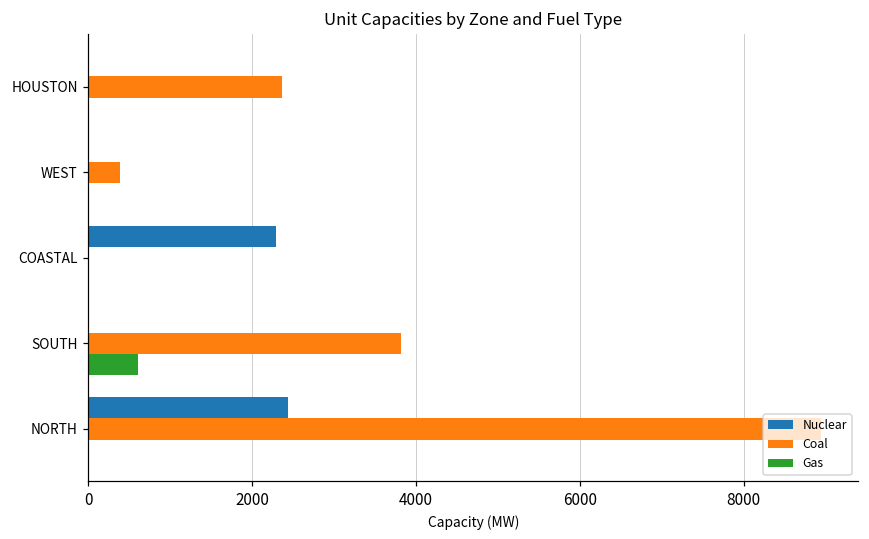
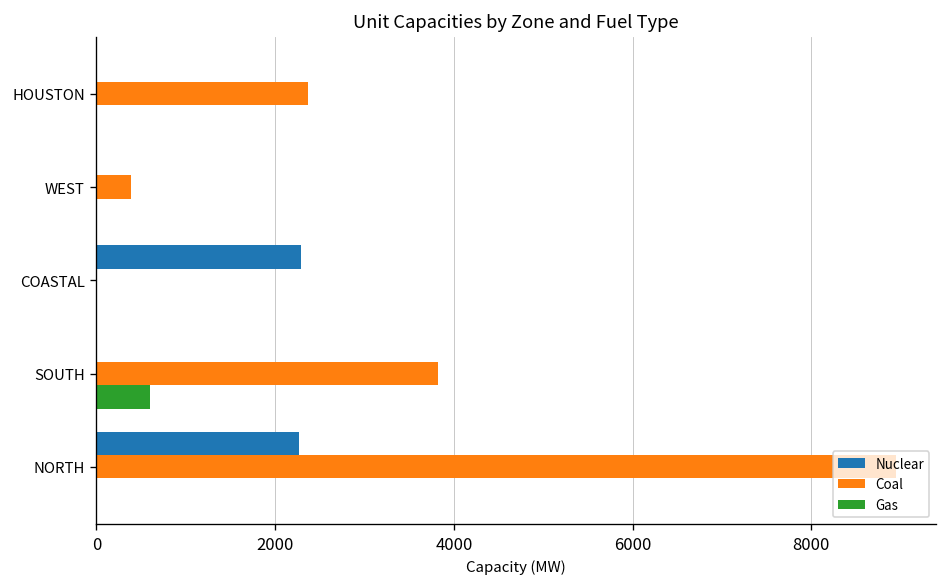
  {
    "Nuclear": {
      "HOUSTON": 0,
      "WEST": 0,
      "COASTAL": 2300,
      "SOUTH": 0,
-     "NORTH": 2400
+     "NORTH": 2300
    },
    "Coal": {
      "HOUSTON": 2400,
      "WEST": 400,
      "COASTAL": 0,
      "SOUTH": 3800
    },
    "Gas": {
      "HOUSTON": 0,
      "WEST": 0,
      "COASTAL": 0,
      "SOUTH": 600,
      "NORTH": 0
    }
  }
